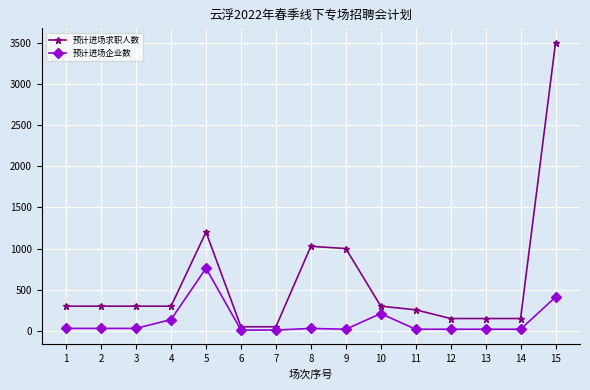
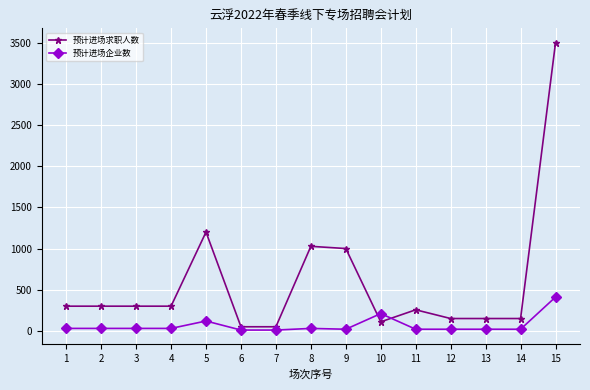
  {
    "预计进场求职人数": {
      "1": 300,
      "2": 300,
      "3": 300,
      "4": 300,
      "5": 1200,
      "6": 100,
      "7": 100,
      "8": 1000,
      "9": 1000,
-     "10": 300,
+     "10": 100,
      "11": 300,
      "12": 200,
      "13": 200,
      "14": 200,
      "15": 3500
    },
    "预计进场企业数": {
      "1": 0,
      "2": 0,
      "3": 0,
-     "4": 100,
-     "5": 800,
+     "4": 0,
+     "5": 100,
      "6": 0,
      "7": 0,
      "8": 0,
      "9": 0,
      "10": 200,
      "11": 0,
      "12": 0,
      "13": 0,
      "14": 0,
      "15": 400
    }
  }
